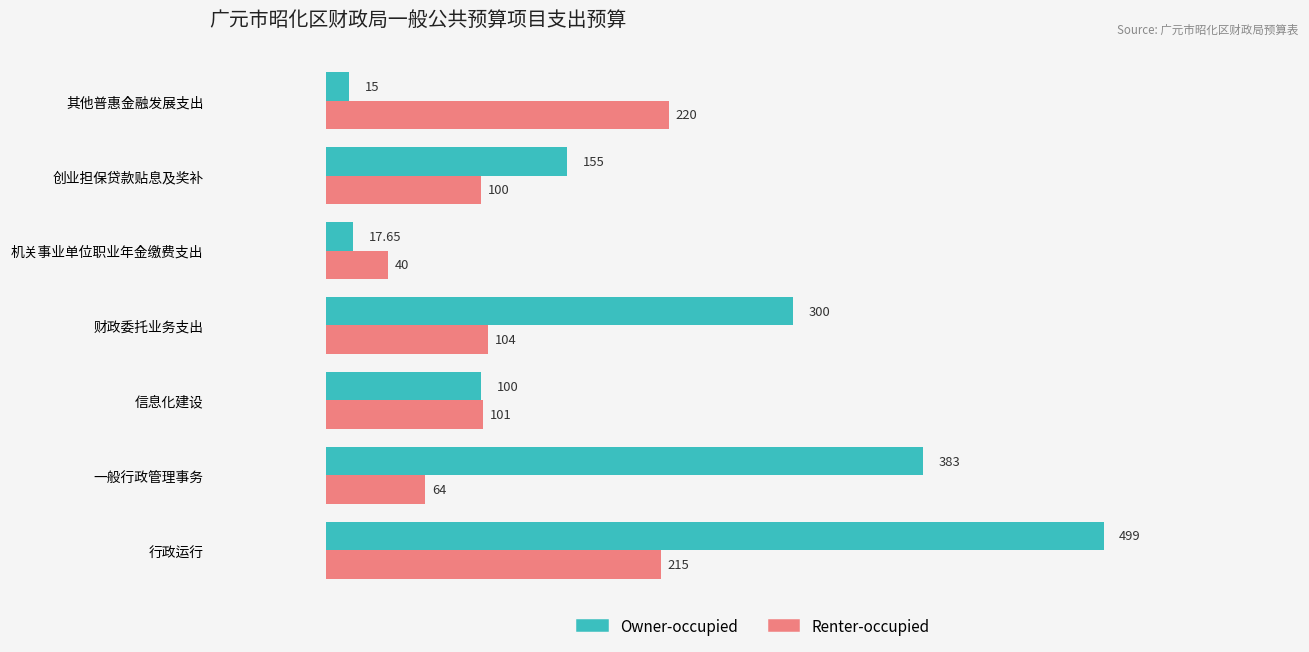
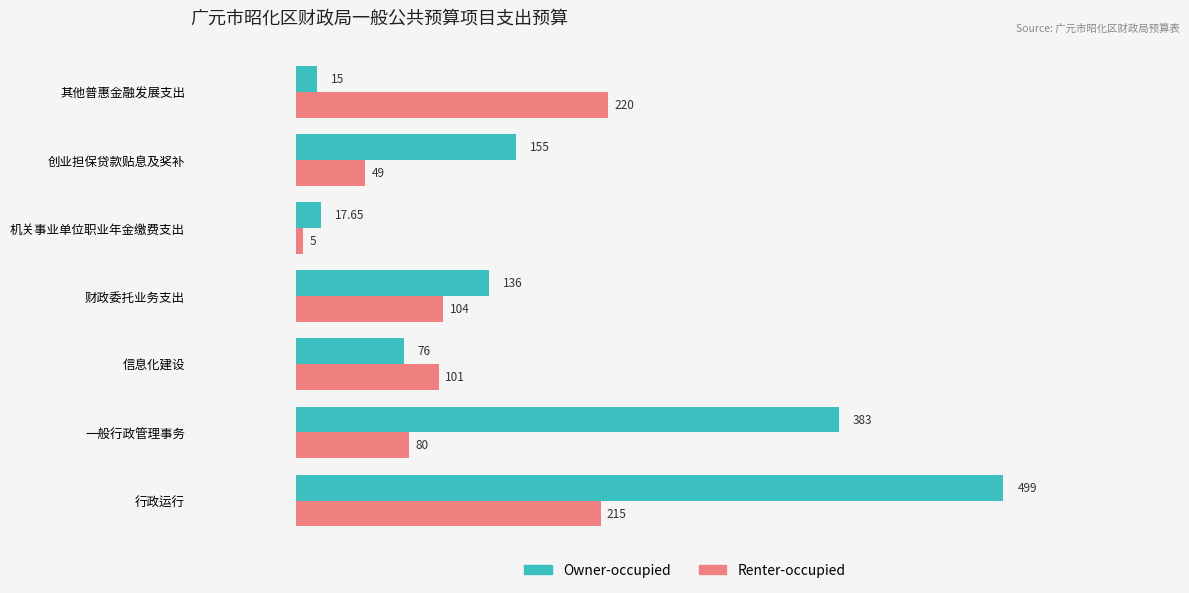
  {
    "Owner-occupied": {
      "其他普惠金融发展支出": 15,
      "创业担保贷款贴息及奖补": 155,
      "机关事业单位职业年金缴费支出": 17.65,
-     "财政委托业务支出": 300,
-     "信息化建设": 100,
+     "财政委托业务支出": 136,
+     "信息化建设": 76,
      "一般行政管理事务": 383,
      "行政运行": 499
    },
    "Renter-occupied": {
      "其他普惠金融发展支出": 220,
-     "创业担保贷款贴息及奖补": 100,
-     "机关事业单位职业年金缴费支出": 40,
+     "创业担保贷款贴息及奖补": 49,
+     "机关事业单位职业年金缴费支出": 5,
      "财政委托业务支出": 104,
      "信息化建设": 101,
-     "一般行政管理事务": 64,
+     "一般行政管理事务": 80,
      "行政运行": 215
    }
  }
